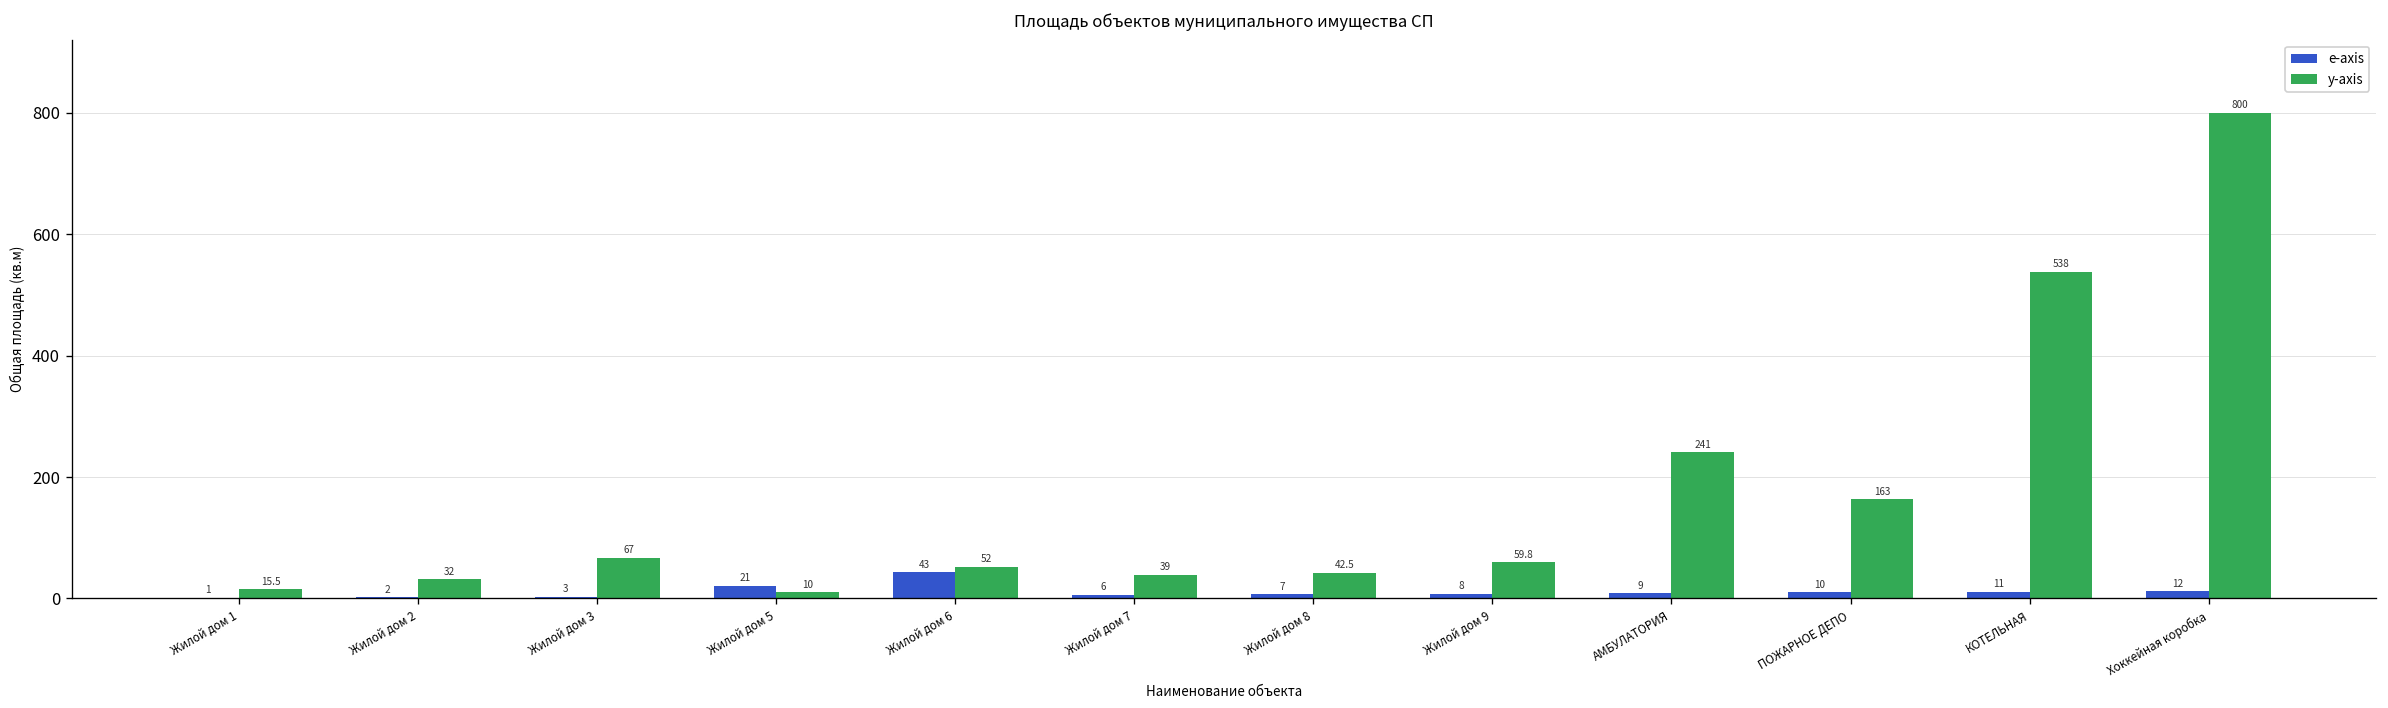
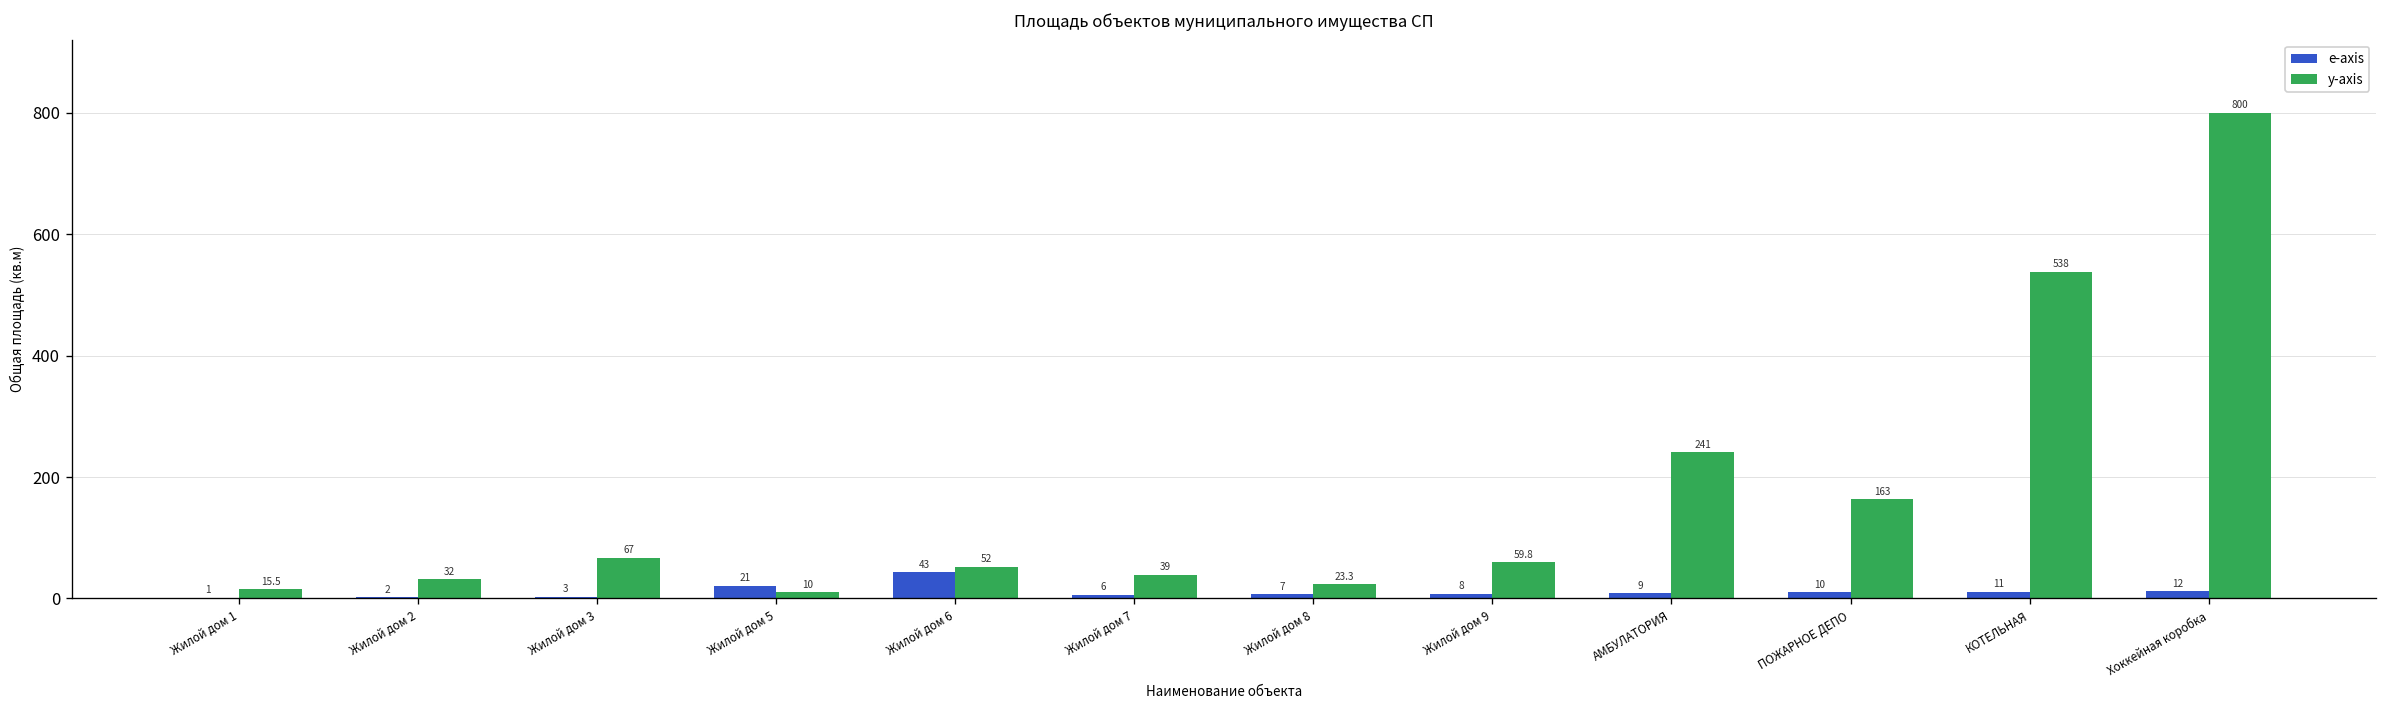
  {
    "е-axis": {
      "Жилой дом 1": 1,
      "Жилой дом 2": 2,
      "Жилой дом 3": 3,
      "Жилой дом 5": 21,
      "Жилой дом 6": 43,
      "Жилой дом 7": 6,
      "Жилой дом 8": 7,
      "Жилой дом 9": 8,
      "АМБУЛАТОРИЯ": 9,
      "ПОЖАРНОЕ ДЕПО": 10,
      "КОТЕЛЬНАЯ": 11,
      "Хоккейная коробка": 12
    },
    "у-axis": {
      "Жилой дом 1": 15.5,
      "Жилой дом 2": 32,
      "Жилой дом 3": 67,
      "Жилой дом 5": 10,
      "Жилой дом 6": 52,
      "Жилой дом 7": 39,
-     "Жилой дом 8": 42.5,
+     "Жилой дом 8": 23.3,
      "Жилой дом 9": 59.8,
      "АМБУЛАТОРИЯ": 241,
      "ПОЖАРНОЕ ДЕПО": 163,
      "КОТЕЛЬНАЯ": 538,
      "Хоккейная коробка": 800
    }
  }
